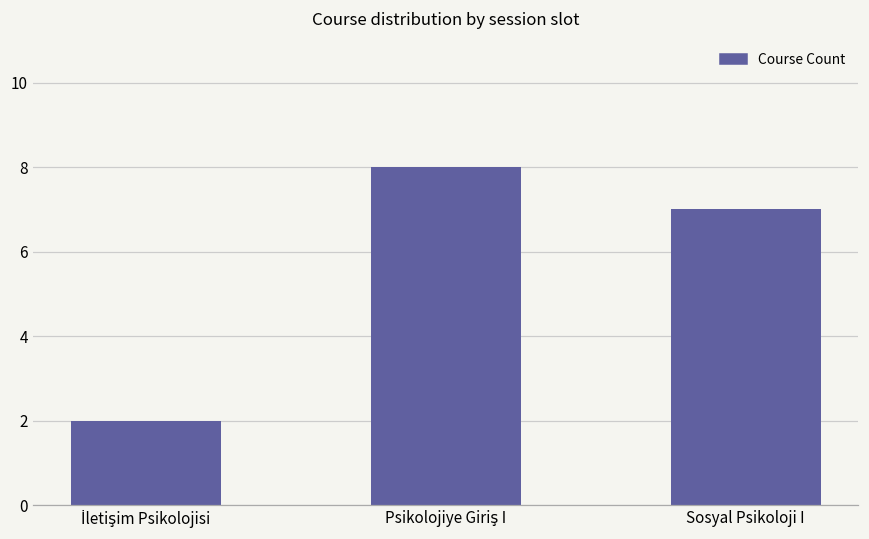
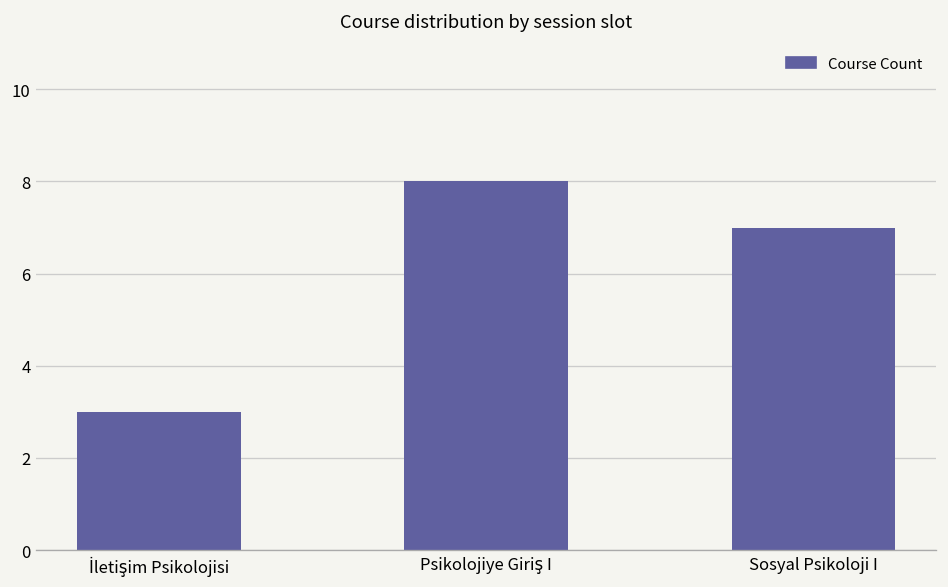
  {
-   "İletişim Psikolojisi": 2,
+   "İletişim Psikolojisi": 3,
    "Psikolojiye Giriş I": 8,
    "Sosyal Psikoloji I": 7
  }
